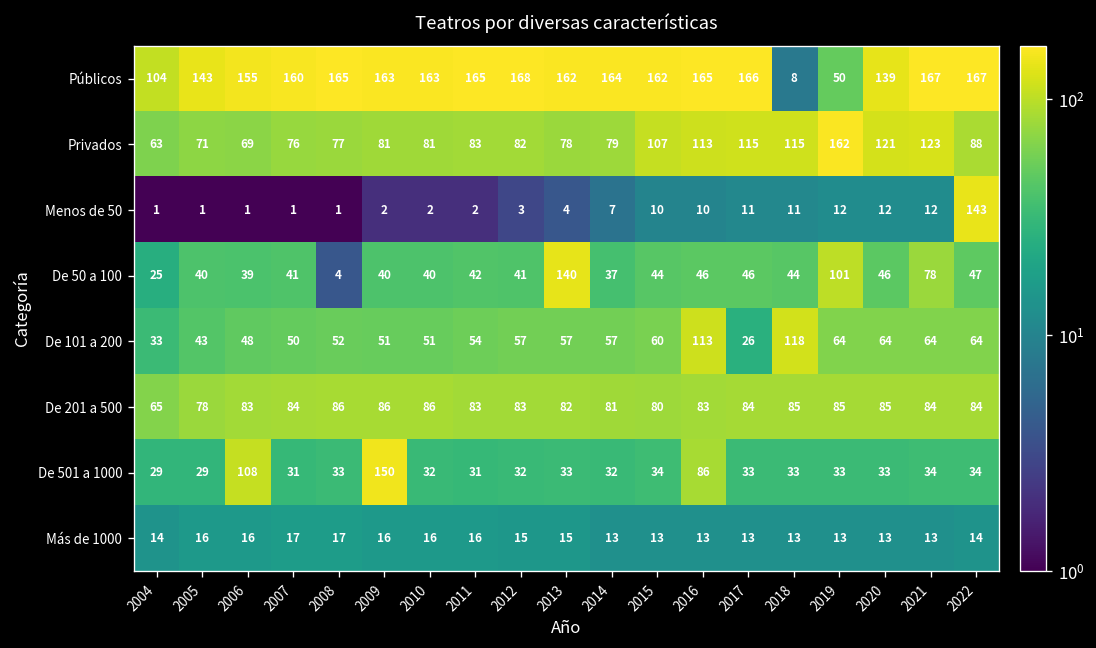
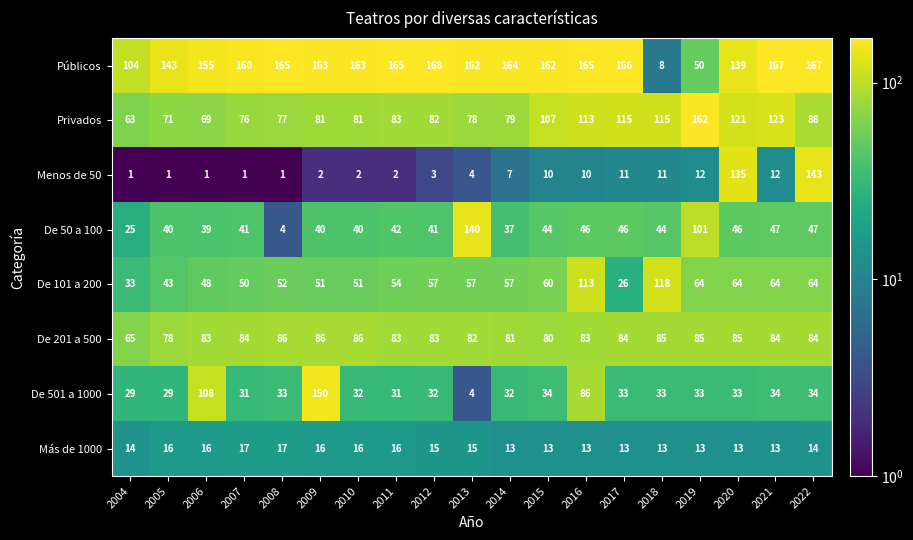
  {
    "Públicos": {
      "2004": 104,
      "2005": 143,
      "2006": 155,
      "2007": 160,
      "2008": 165,
      "2009": 163,
      "2010": 163,
      "2011": 165,
      "2012": 168,
      "2013": 162,
      "2014": 164,
      "2015": 162,
      "2016": 165,
      "2017": 166,
      "2018": 8,
      "2019": 50,
      "2020": 139,
      "2021": 167,
      "2022": 167
    },
    "Privados": {
      "2004": 63,
      "2005": 71,
      "2006": 69,
      "2007": 76,
      "2008": 77,
      "2009": 81,
      "2010": 81,
      "2011": 83,
      "2012": 82,
      "2013": 78,
      "2014": 79,
      "2015": 107,
      "2016": 113,
      "2017": 115,
      "2018": 115,
      "2019": 162,
      "2020": 121,
      "2021": 123,
      "2022": 88
    },
    "Menos de 50": {
      "2004": 1,
      "2005": 1,
      "2006": 1,
      "2007": 1,
      "2008": 1,
      "2009": 2,
      "2010": 2,
      "2011": 2,
      "2012": 3,
      "2013": 4,
      "2014": 7,
      "2015": 10,
      "2016": 10,
      "2017": 11,
      "2018": 11,
      "2019": 12,
-     "2020": 12,
+     "2020": 135,
      "2021": 12,
      "2022": 143
    },
    "De 50 a 100": {
      "2004": 25,
      "2005": 40,
      "2006": 39,
      "2007": 41,
      "2008": 4,
      "2009": 40,
      "2010": 40,
      "2011": 42,
      "2012": 41,
      "2013": 140,
      "2014": 37,
      "2015": 44,
      "2016": 46,
      "2017": 46,
      "2018": 44,
      "2019": 101,
      "2020": 46,
-     "2021": 78,
+     "2021": 47,
      "2022": 47
    },
    "De 101 a 200": {
      "2004": 33,
      "2005": 43,
      "2006": 48,
      "2007": 50,
      "2008": 52,
      "2009": 51,
      "2010": 51,
      "2011": 54,
      "2012": 57,
      "2013": 57,
      "2014": 57,
      "2015": 60,
      "2016": 113,
      "2017": 26,
      "2018": 118,
      "2019": 64,
      "2020": 64,
      "2021": 64,
      "2022": 64
    },
    "De 201 a 500": {
      "2004": 65,
      "2005": 78,
      "2006": 83,
      "2007": 84,
      "2008": 86,
      "2009": 86,
      "2010": 86,
      "2011": 83,
      "2012": 83,
      "2013": 82,
      "2014": 81,
      "2015": 80,
      "2016": 83,
      "2017": 84,
      "2018": 85,
      "2019": 85,
      "2020": 85,
      "2021": 84,
      "2022": 84
    },
    "De 501 a 1000": {
      "2004": 29,
      "2005": 29,
      "2006": 108,
      "2007": 31,
      "2008": 33,
      "2009": 150,
      "2010": 32,
      "2011": 31,
      "2012": 32,
-     "2013": 33,
+     "2013": 4,
      "2014": 32,
      "2015": 34,
      "2016": 86,
      "2017": 33,
      "2018": 33,
      "2019": 33,
      "2020": 33,
      "2021": 34,
      "2022": 34
    },
    "Más de 1000": {
      "2004": 14,
      "2005": 16,
      "2006": 16,
      "2007": 17,
      "2008": 17,
      "2009": 16,
      "2010": 16,
      "2011": 16,
      "2012": 15,
      "2013": 15,
      "2014": 13,
      "2015": 13,
      "2016": 13,
      "2017": 13,
      "2018": 13,
      "2019": 13,
      "2020": 13,
      "2021": 13,
      "2022": 14
    }
  }
